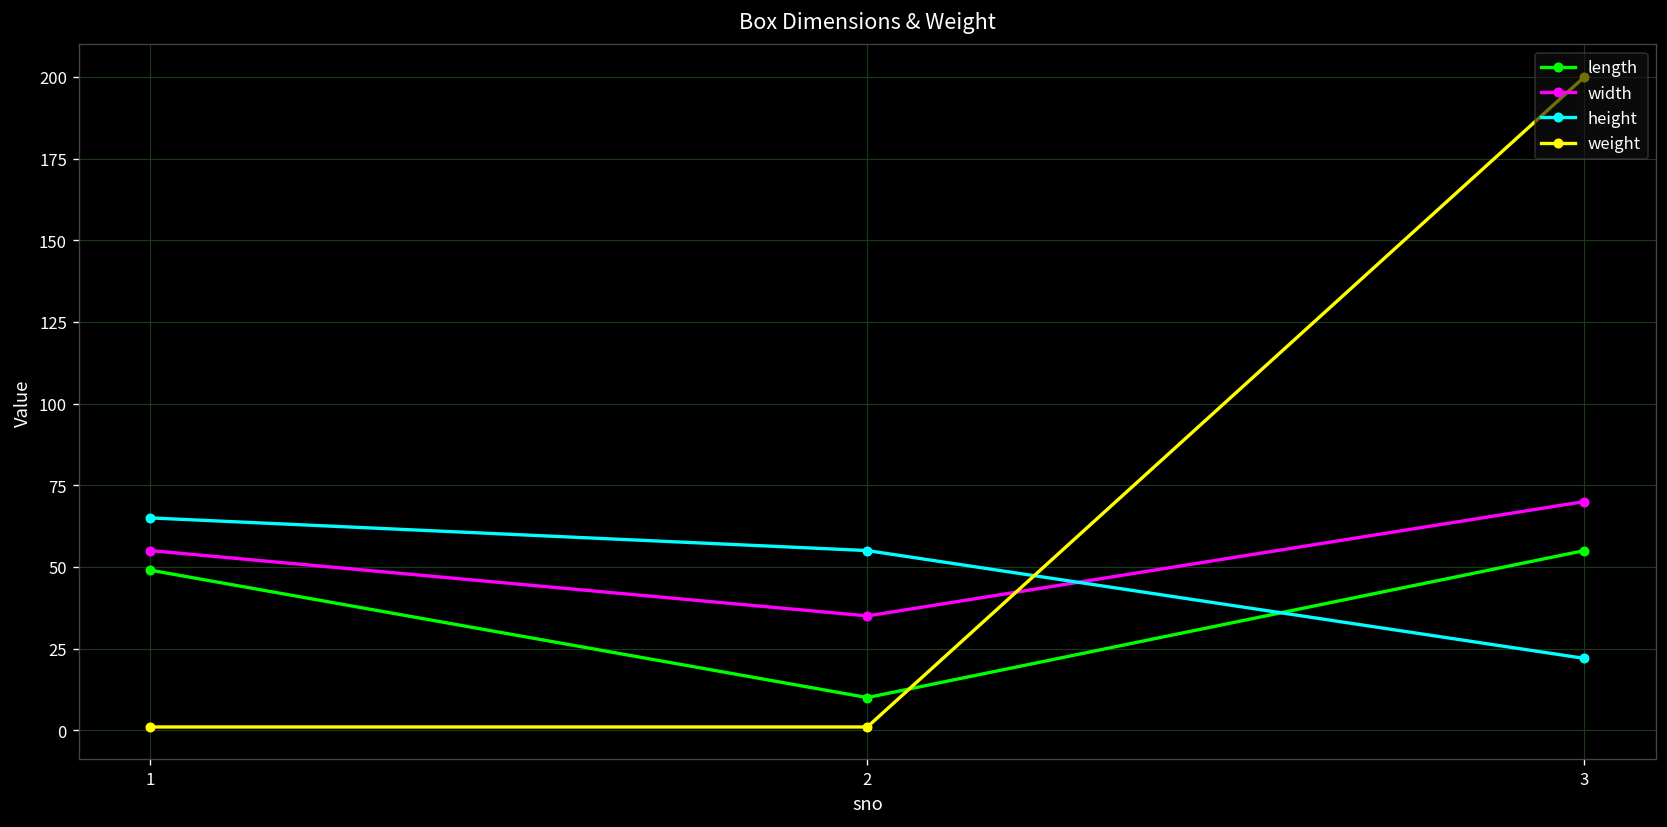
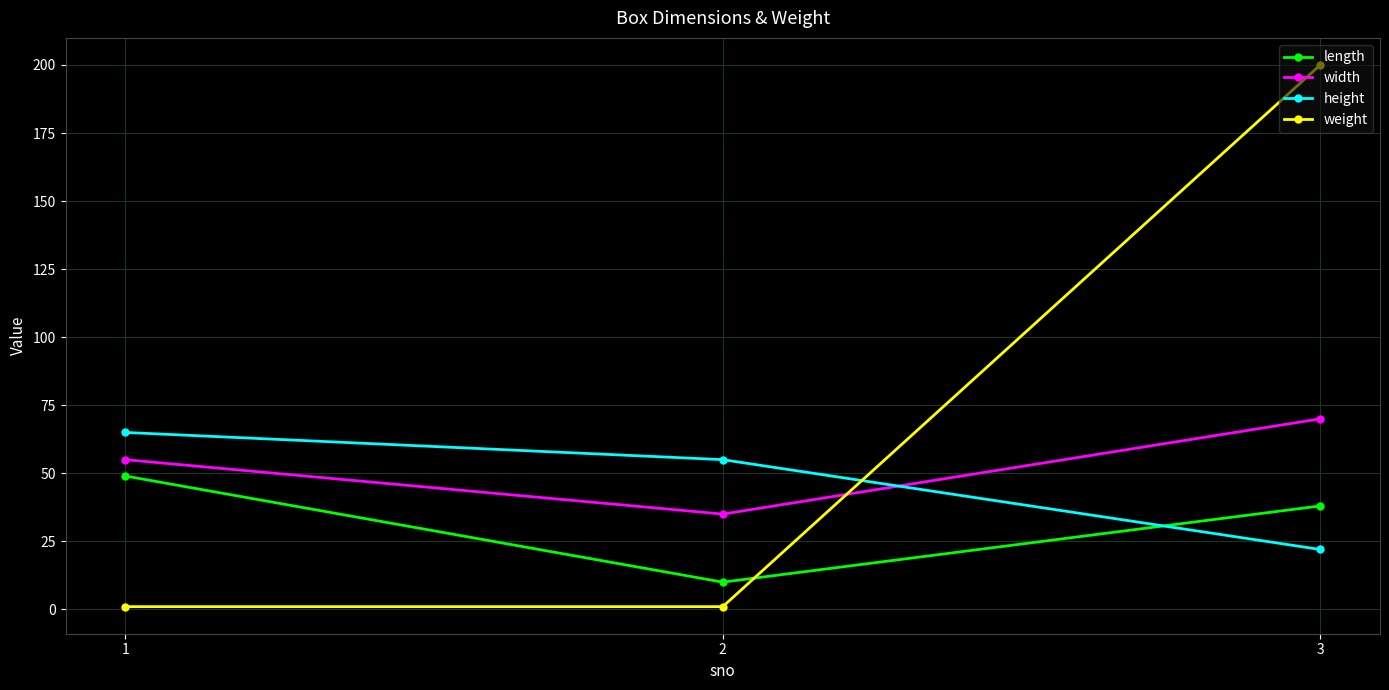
  {
    "length": {
      "1": 49,
      "2": 10,
-     "3": 55
+     "3": 38
    },
    "width": {
      "1": 55,
      "2": 35,
      "3": 70
    },
    "height": {
      "1": 65,
      "2": 55,
      "3": 22
    },
    "weight": {
      "1": 1,
      "2": 1
    }
  }
